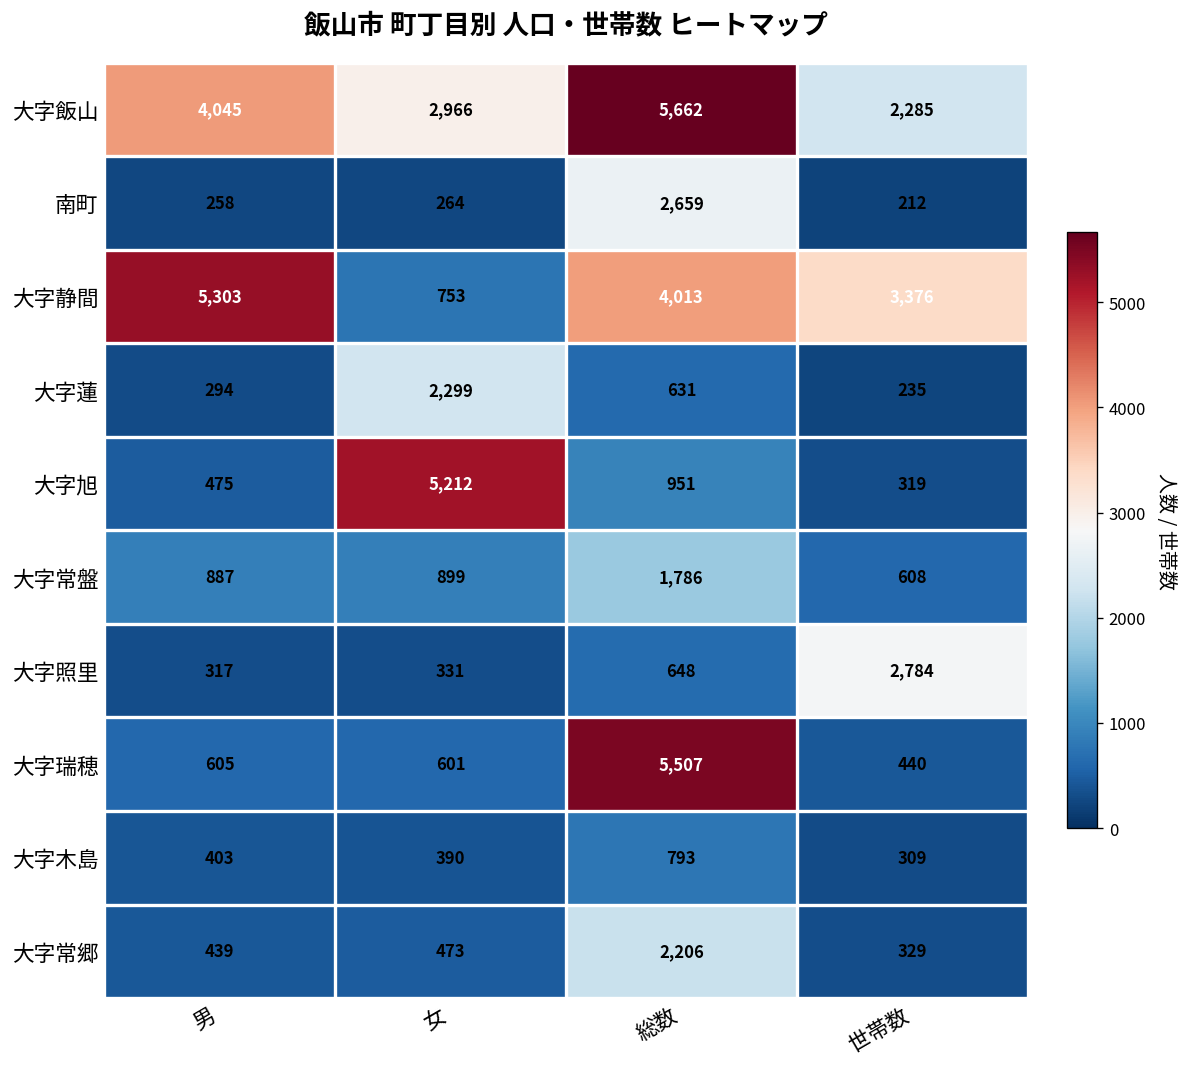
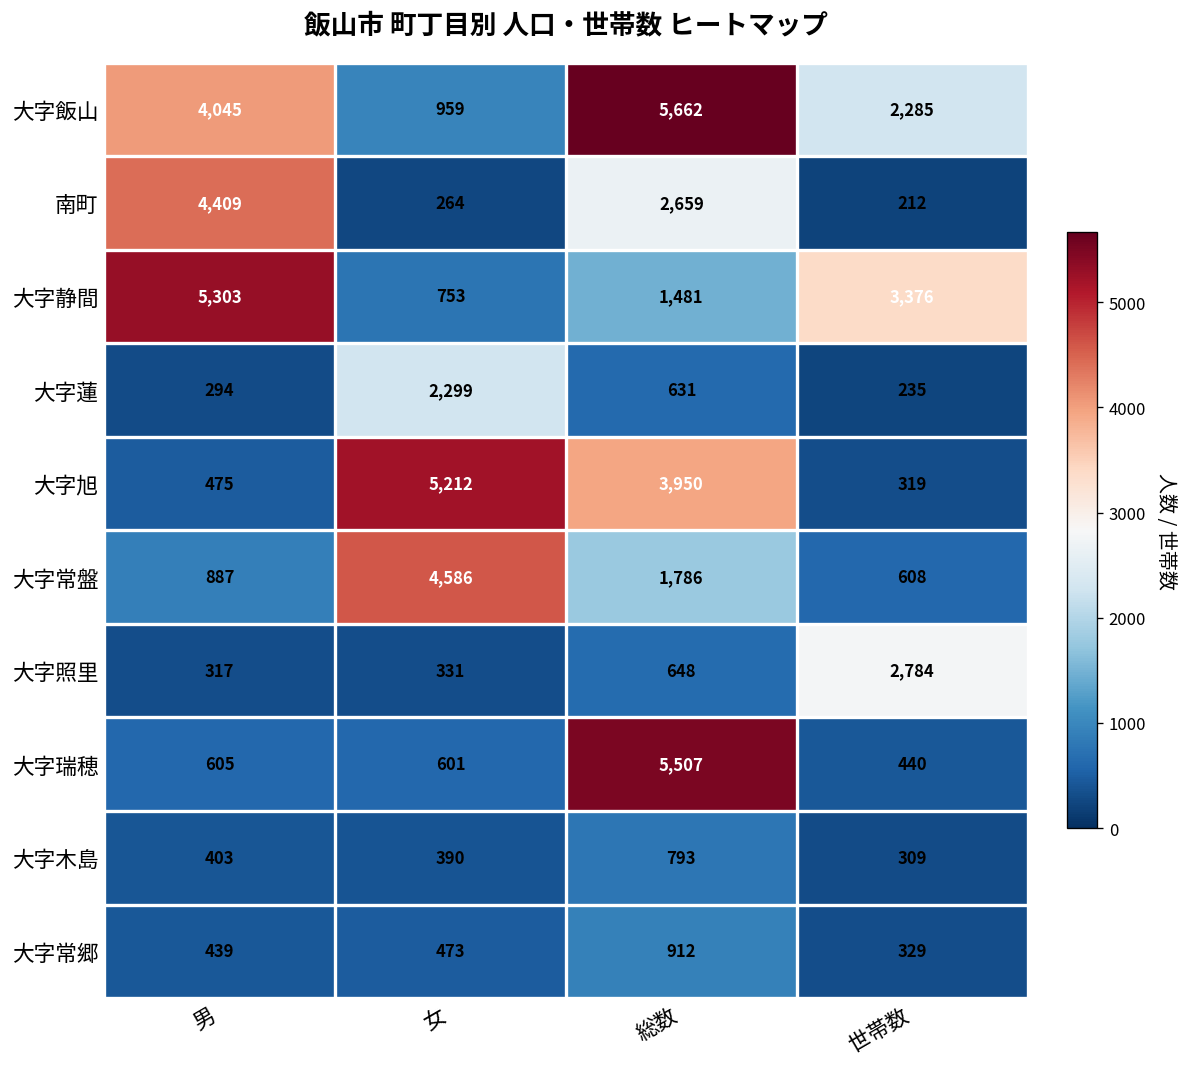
  {
    "大字飯山": {
      "男": "4,045",
-     "女": "2,966",
+     "女": "959",
      "総数": "5,662",
      "世帯数": "2,285"
    },
    "南町": {
-     "男": "258",
+     "男": "4,409",
      "女": "264",
      "総数": "2,659",
      "世帯数": "212"
    },
    "大字静間": {
      "男": "5,303",
      "女": "753",
-     "総数": "4,013",
+     "総数": "1,481",
      "世帯数": "3,376"
    },
    "大字蓮": {
      "男": "294",
      "女": "2,299",
      "総数": "631",
      "世帯数": "235"
    },
    "大字旭": {
      "男": "475",
      "女": "5,212",
-     "総数": "951",
+     "総数": "3,950",
      "世帯数": "319"
    },
    "大字常盤": {
      "男": "887",
-     "女": "899",
+     "女": "4,586",
      "総数": "1,786",
      "世帯数": "608"
    },
    "大字照里": {
      "男": "317",
      "女": "331",
      "総数": "648",
      "世帯数": "2,784"
    },
    "大字瑞穂": {
      "男": "605",
      "女": "601",
      "総数": "5,507",
      "世帯数": "440"
    },
    "大字木島": {
      "男": "403",
      "女": "390",
      "総数": "793",
      "世帯数": "309"
    },
    "大字常郷": {
      "男": "439",
      "女": "473",
-     "総数": "2,206",
+     "総数": "912",
      "世帯数": "329"
    }
  }
